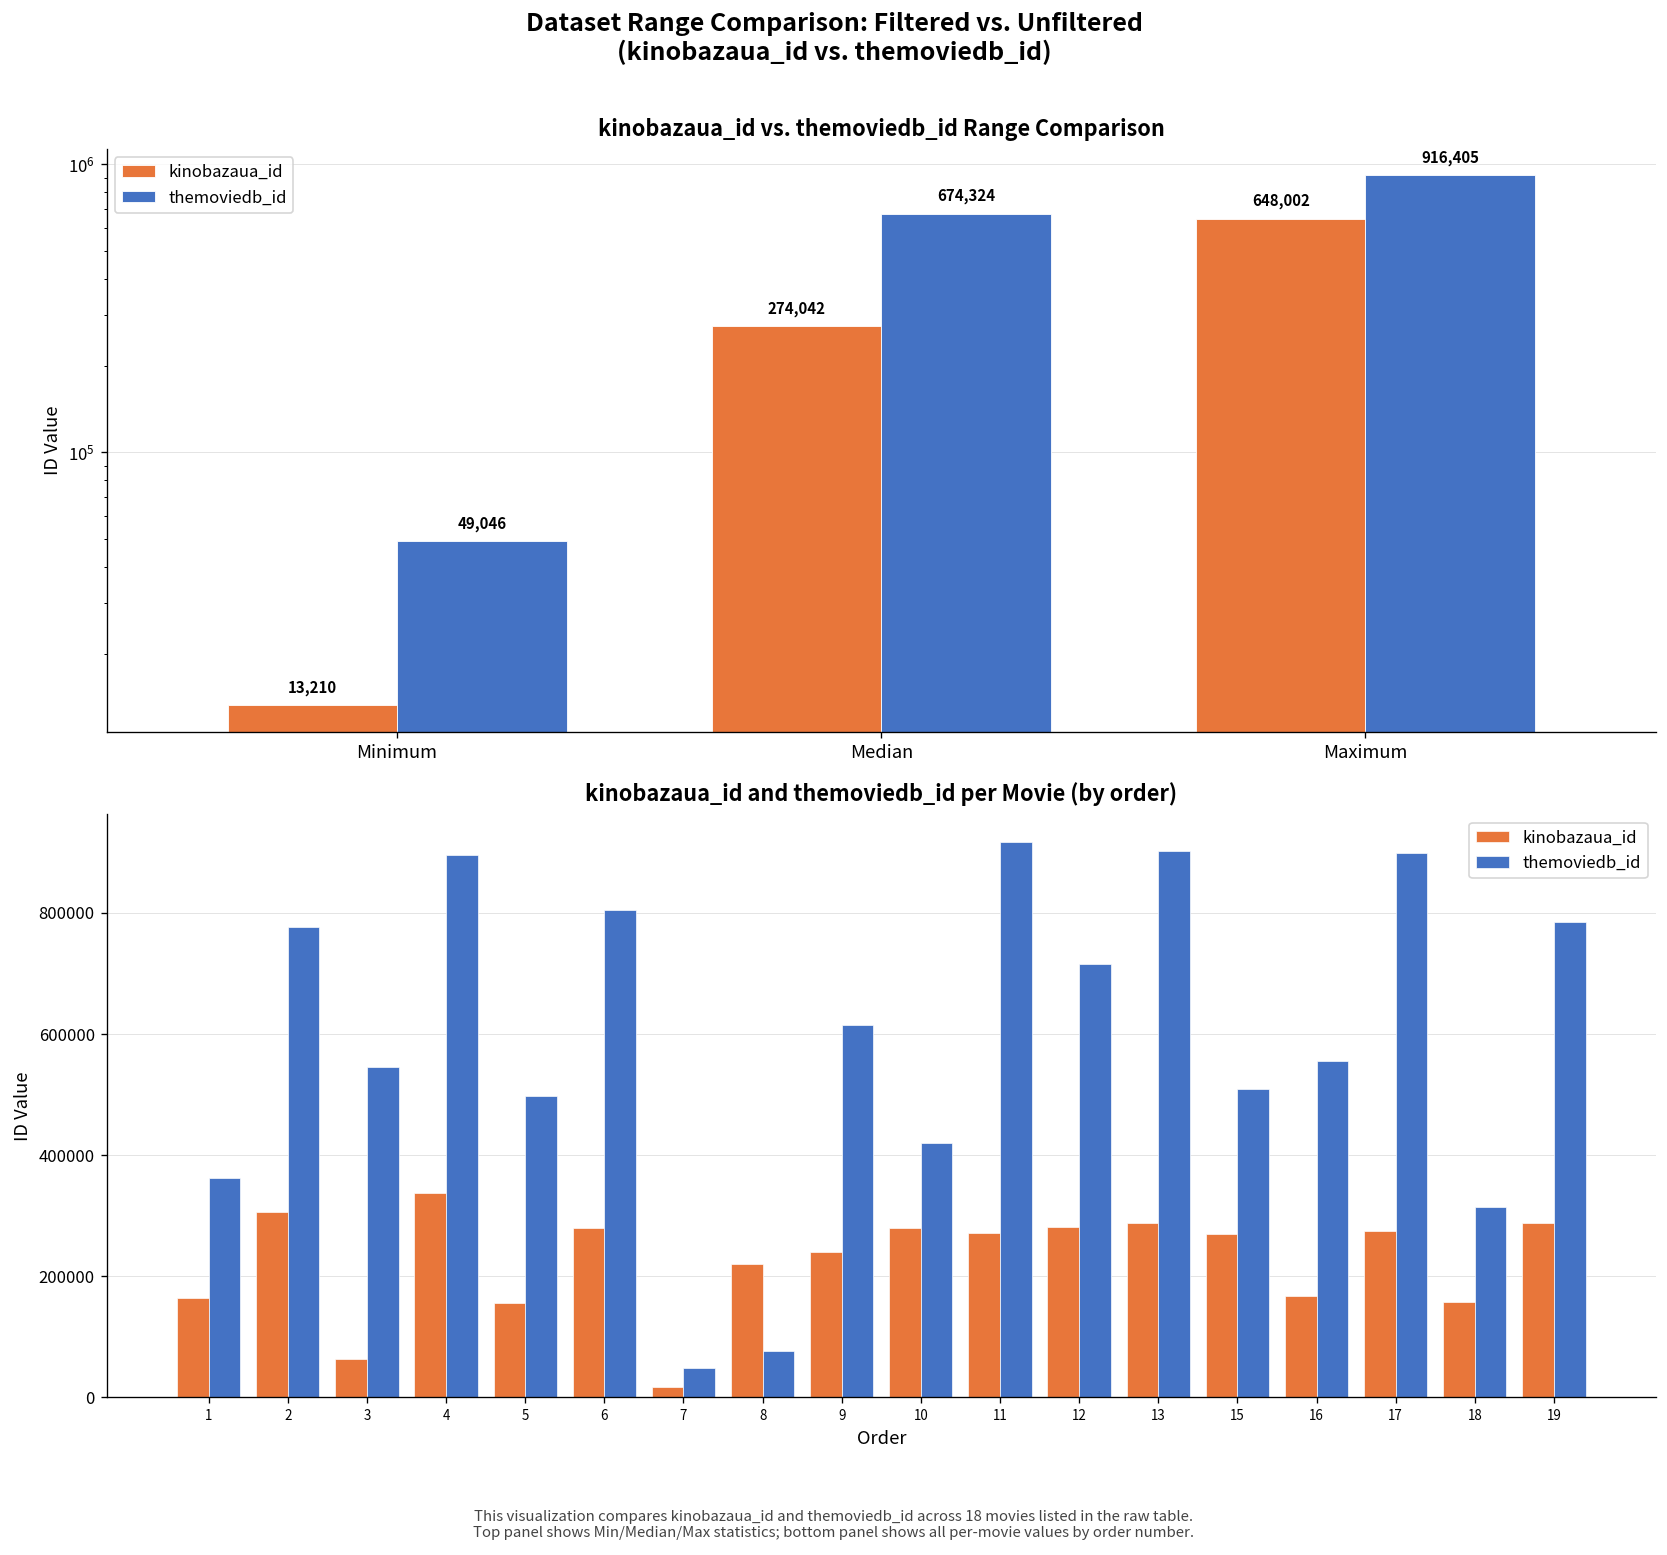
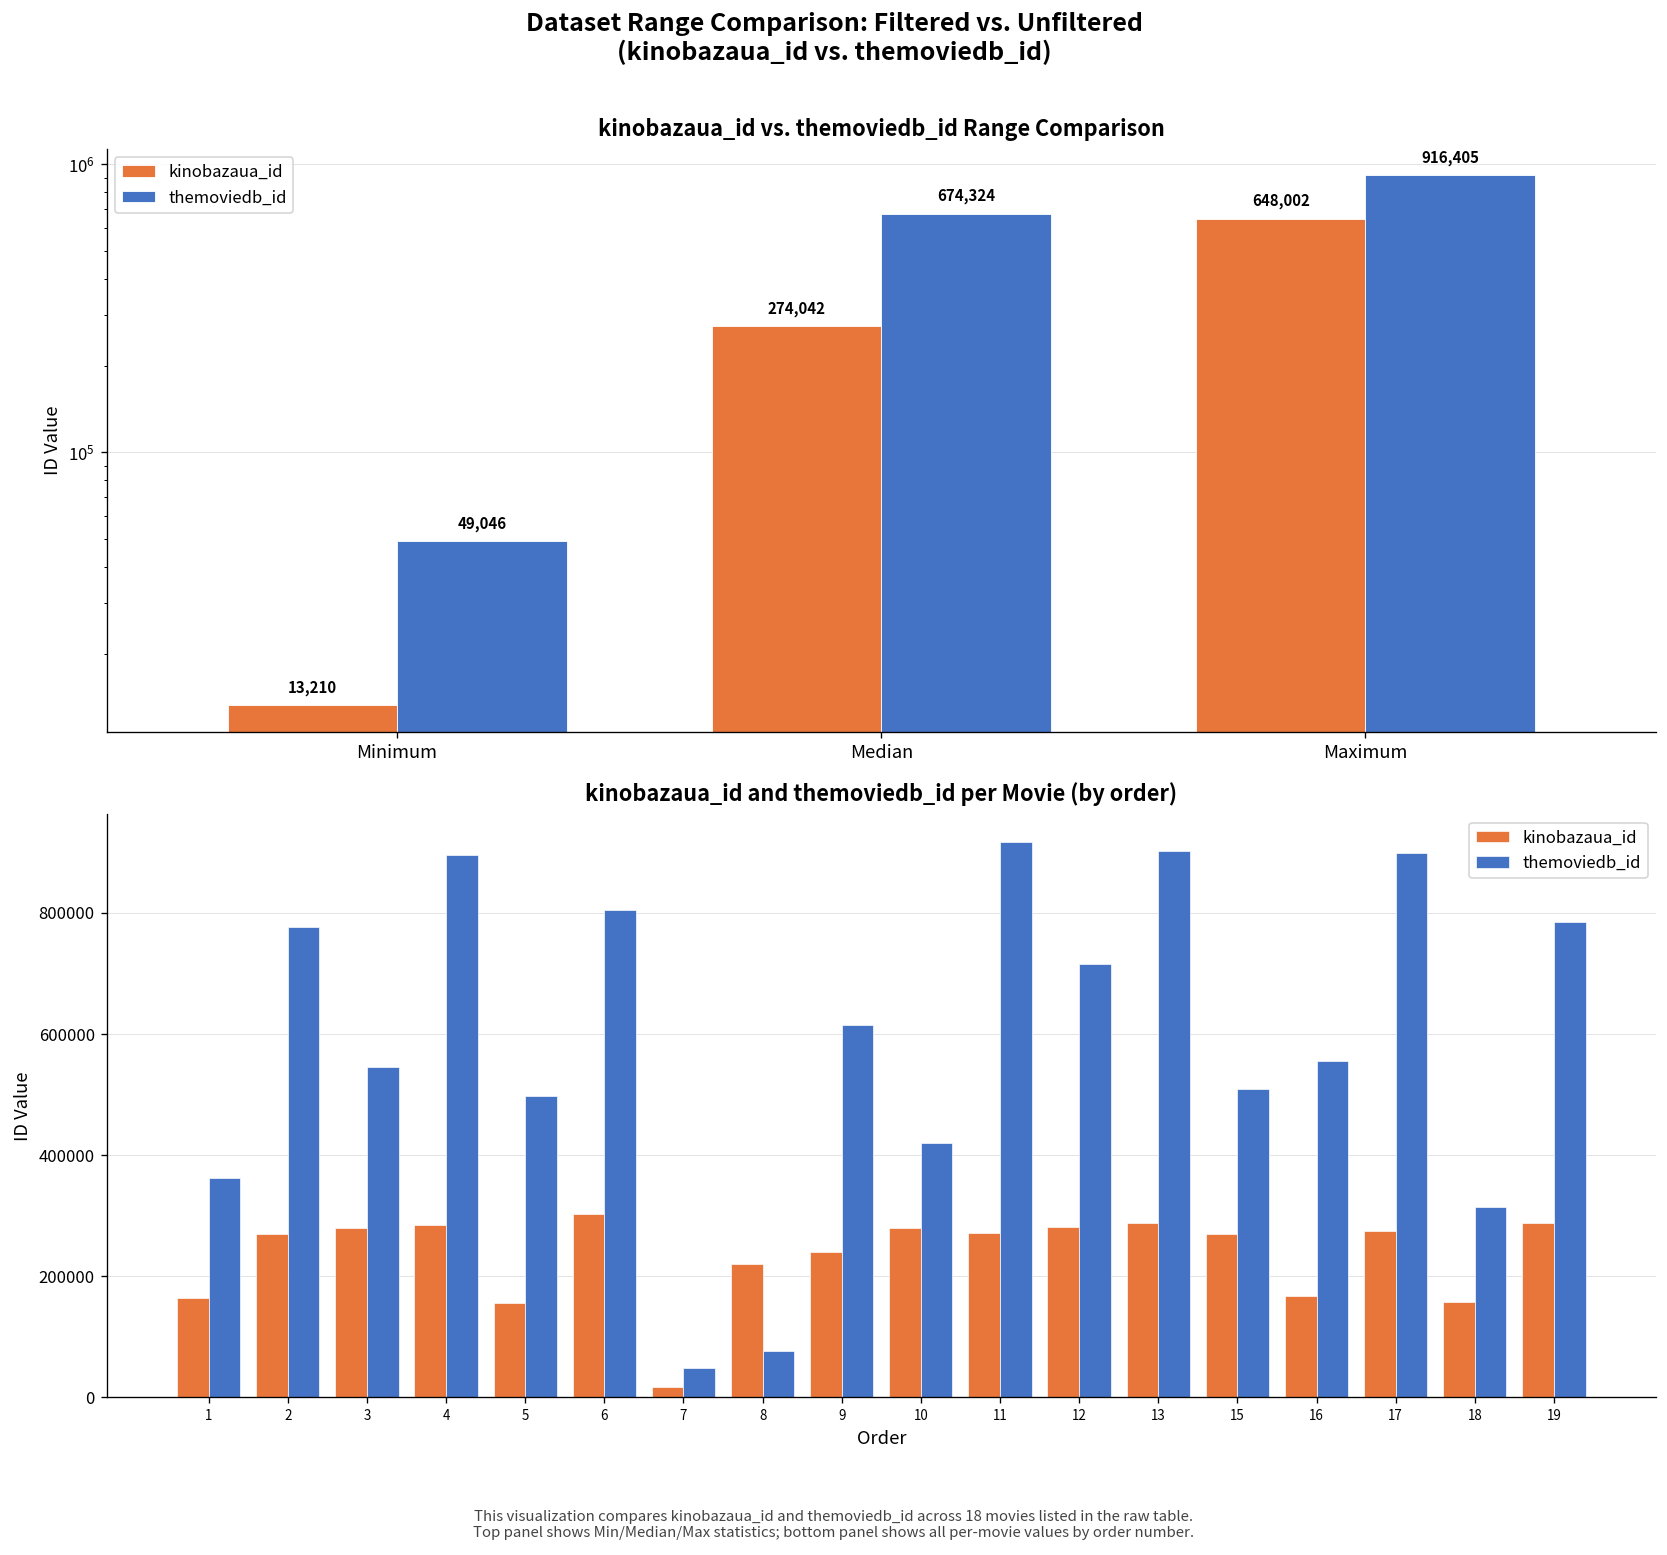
  {
    "kinobazaua_id vs. themoviedb_id Range Comparison": {
      "kinobazaua_id": {
        "Minimum": "13,210",
        "Median": "274,042",
        "Maximum": "648,002"
      },
      "themoviedb_id": {
        "Minimum": "49,046",
        "Median": "674,324",
        "Maximum": "916,405"
      }
    },
    "kinobazaua_id and themoviedb_id per Movie (by order)": {
      "kinobazaua_id": {
        "1": "160000",
-       "2": "310000",
-       "3": "60000",
-       "4": "340000",
+       "2": "270000",
+       "3": "280000",
+       "4": "280000",
        "5": "160000",
-       "6": "280000",
+       "6": "300000",
        "7": "20000",
        "8": "220000",
        "9": "240000",
        "10": "280000",
        "11": "270000",
        "12": "280000",
        "13": "290000",
        "15": "270000",
        "16": "170000",
        "17": "270000",
        "18": "160000",
        "19": "290000"
      },
      "themoviedb_id": {
        "1": "360000",
        "2": "780000",
        "3": "550000",
        "4": "890000",
        "5": "500000",
        "6": "800000",
        "7": "50000",
        "8": "80000",
        "9": "610000",
        "10": "420000",
        "11": "920000",
        "12": "710000",
        "13": "900000",
        "15": "510000",
        "16": "560000",
        "17": "900000",
        "18": "320000",
        "19": "790000"
      }
    }
  }
